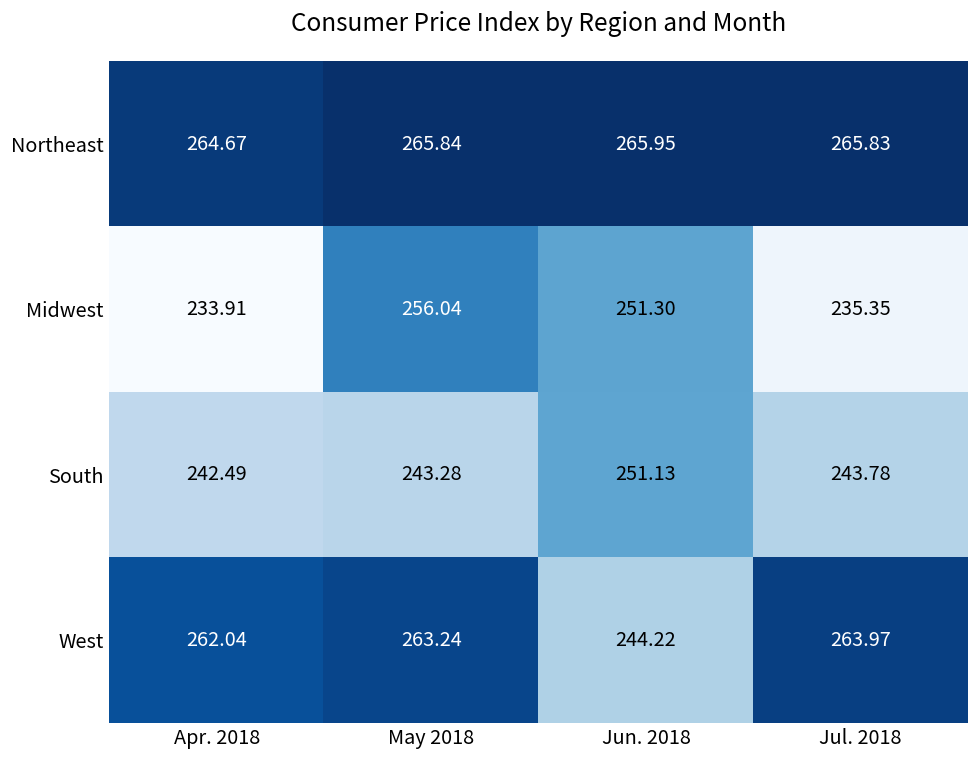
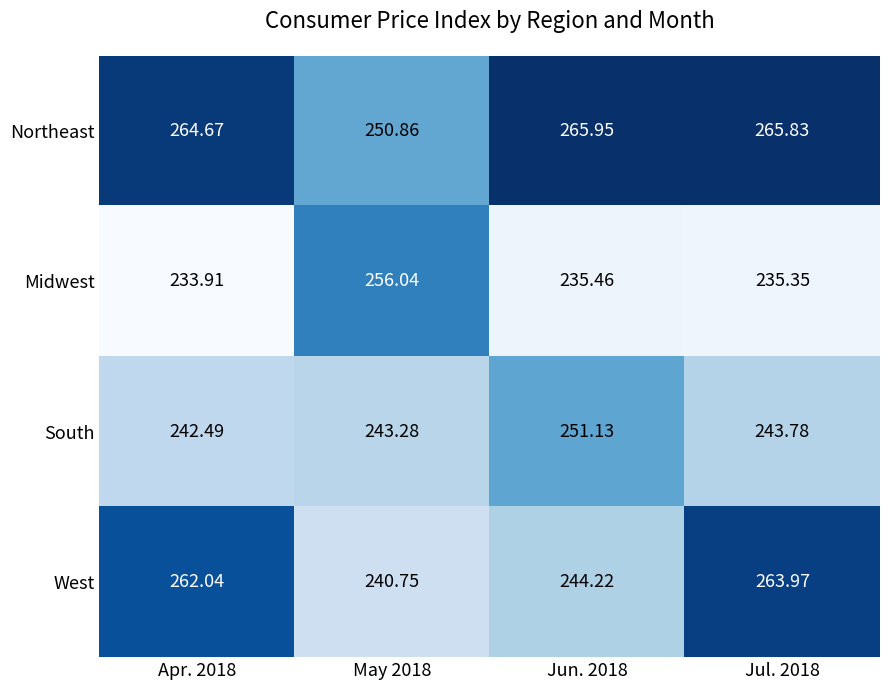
  {
    "Northeast": {
      "Apr. 2018": 264.67,
-     "May 2018": 265.84,
+     "May 2018": 250.86,
      "Jun. 2018": 265.95,
      "Jul. 2018": 265.83
    },
    "Midwest": {
      "Apr. 2018": 233.91,
      "May 2018": 256.04,
-     "Jun. 2018": 251.30,
+     "Jun. 2018": 235.46,
      "Jul. 2018": 235.35
    },
    "South": {
      "Apr. 2018": 242.49,
      "May 2018": 243.28,
      "Jun. 2018": 251.13,
      "Jul. 2018": 243.78
    },
    "West": {
      "Apr. 2018": 262.04,
-     "May 2018": 263.24,
+     "May 2018": 240.75,
      "Jun. 2018": 244.22,
      "Jul. 2018": 263.97
    }
  }
